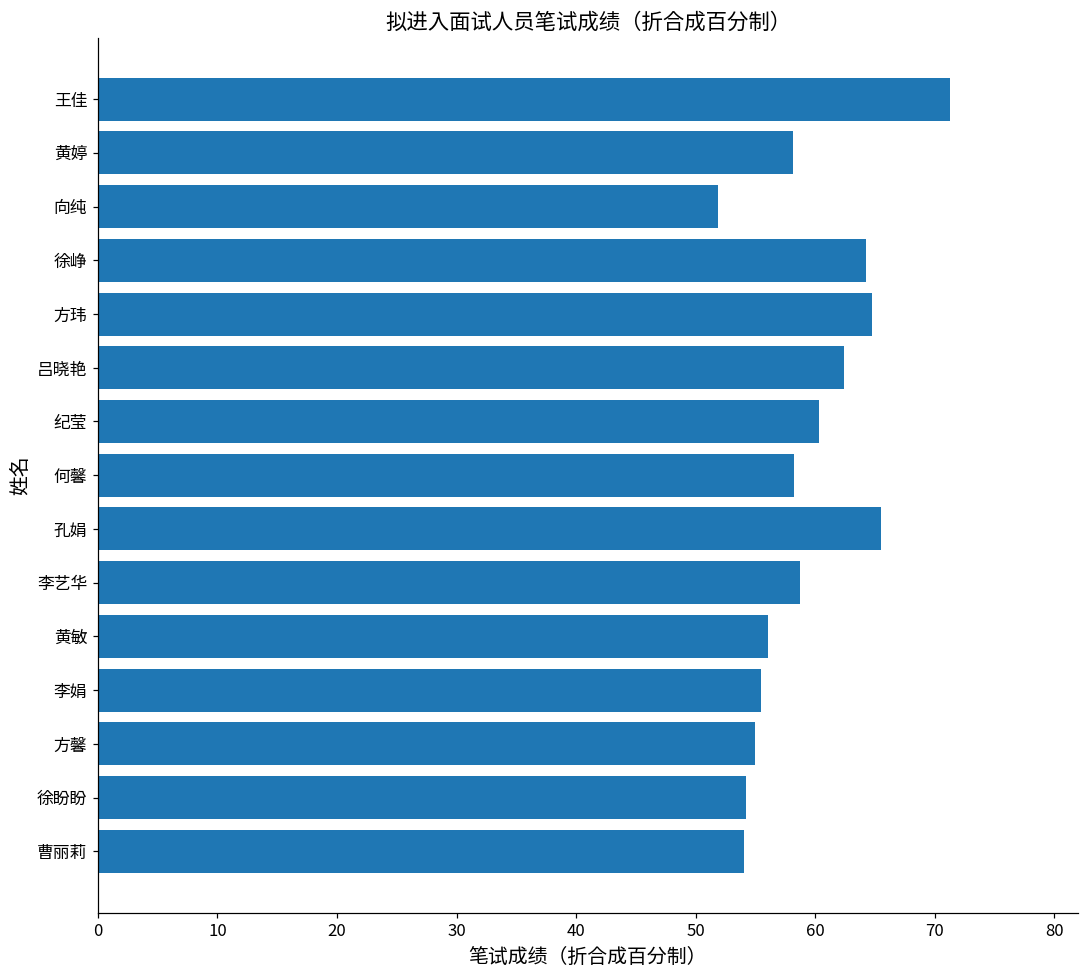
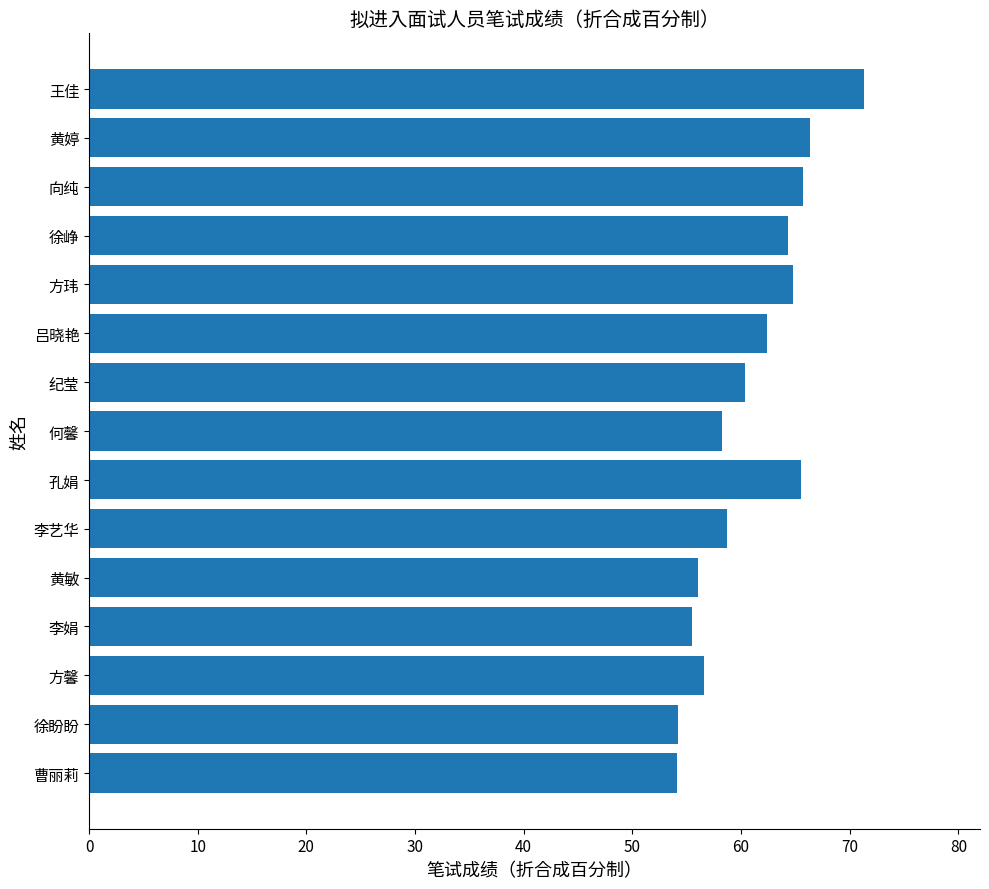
  {
    "王佳": 71.3,
-   "黄婷": 58.1,
-   "向纯": 51.8,
+   "黄婷": 66.4,
+   "向纯": 65.7,
    "徐峥": 64.3,
    "方玮": 64.8,
    "吕晓艳": 62.4,
    "纪莹": 60.4,
    "何馨": 58.2,
    "孔娟": 65.5,
    "李艺华": 58.7,
    "黄敏": 56.0,
    "李娟": 55.5,
-   "方馨": 55.0,
+   "方馨": 56.6,
    "徐盼盼": 54.2,
    "曹丽莉": 54.1
  }
